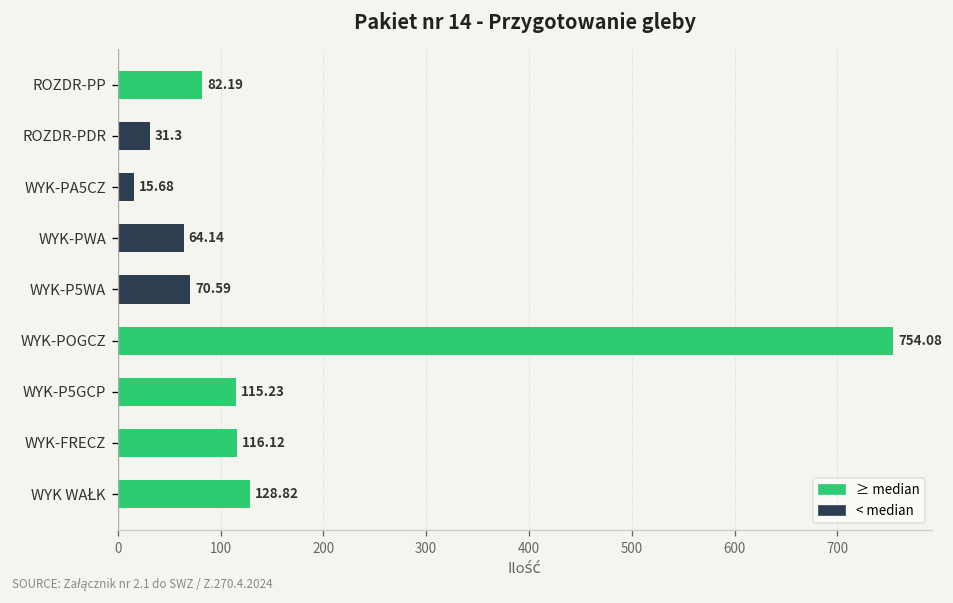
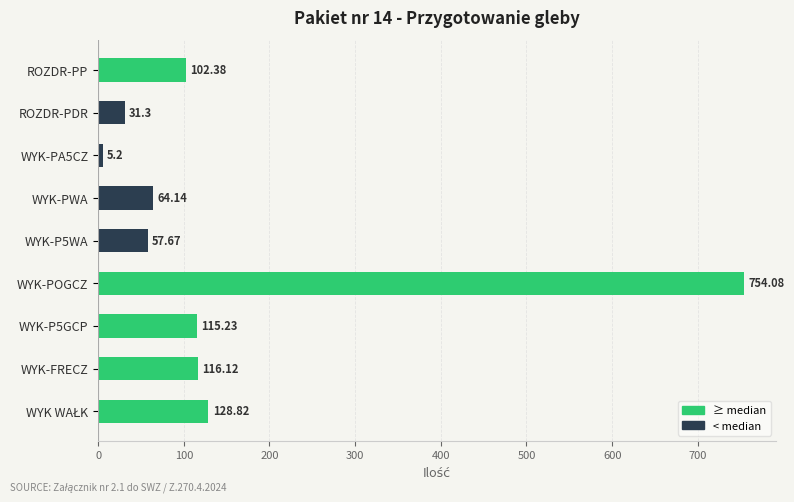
  {
-   "ROZDR-PP": 82.19,
+   "ROZDR-PP": 102.38,
    "ROZDR-PDR": 31.3,
-   "WYK-PA5CZ": 15.68,
+   "WYK-PA5CZ": 5.2,
    "WYK-PWA": 64.14,
-   "WYK-P5WA": 70.59,
+   "WYK-P5WA": 57.67,
    "WYK-POGCZ": 754.08,
    "WYK-P5GCP": 115.23,
    "WYK-FRECZ": 116.12,
    "WYK WAŁK": 128.82
  }
